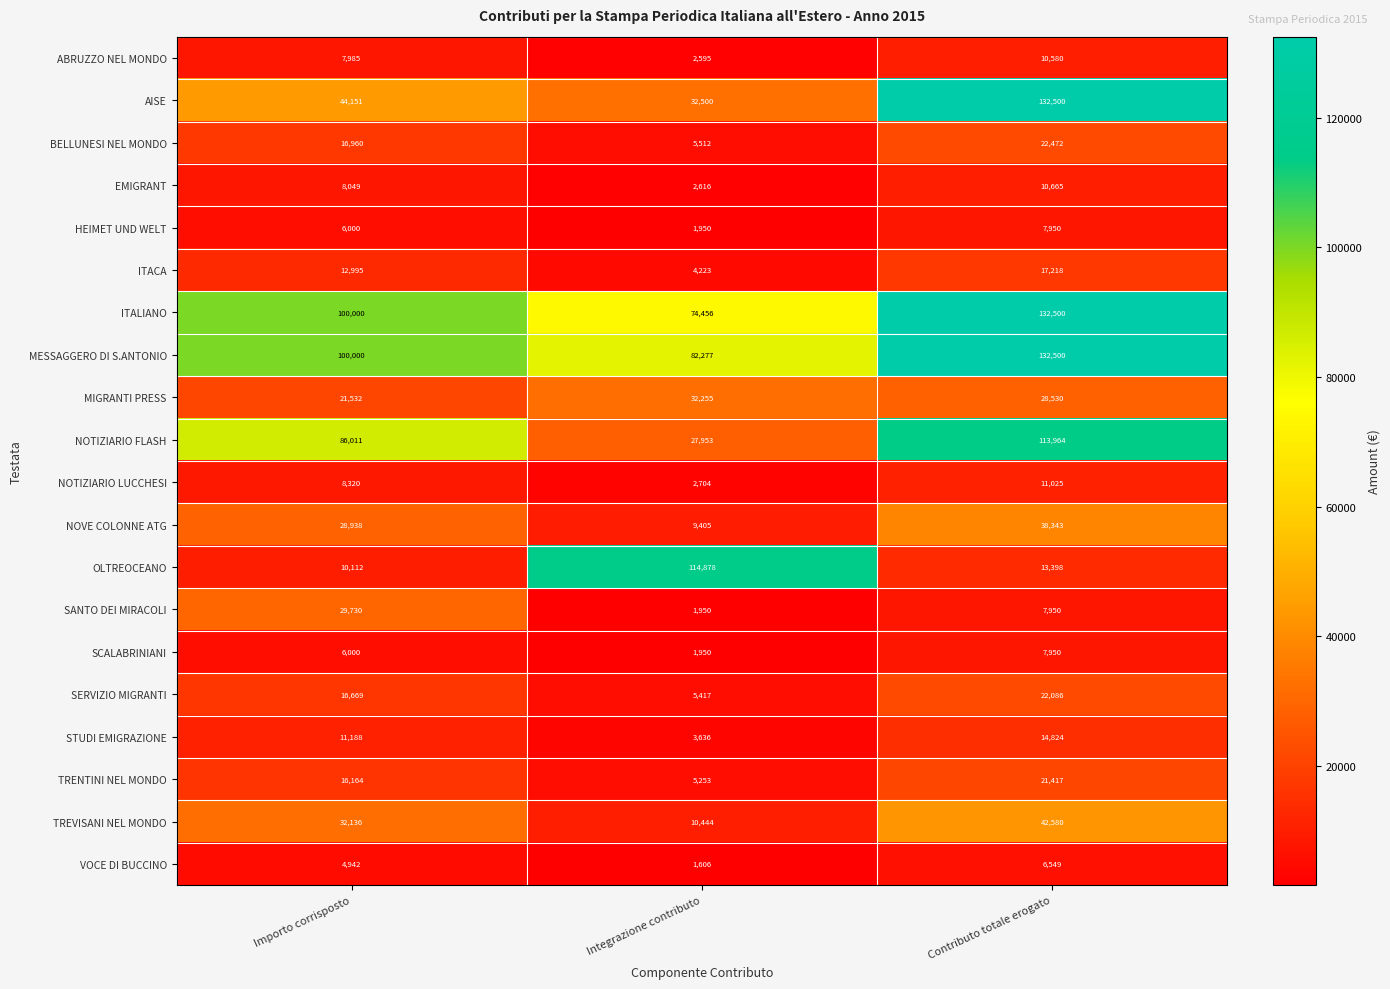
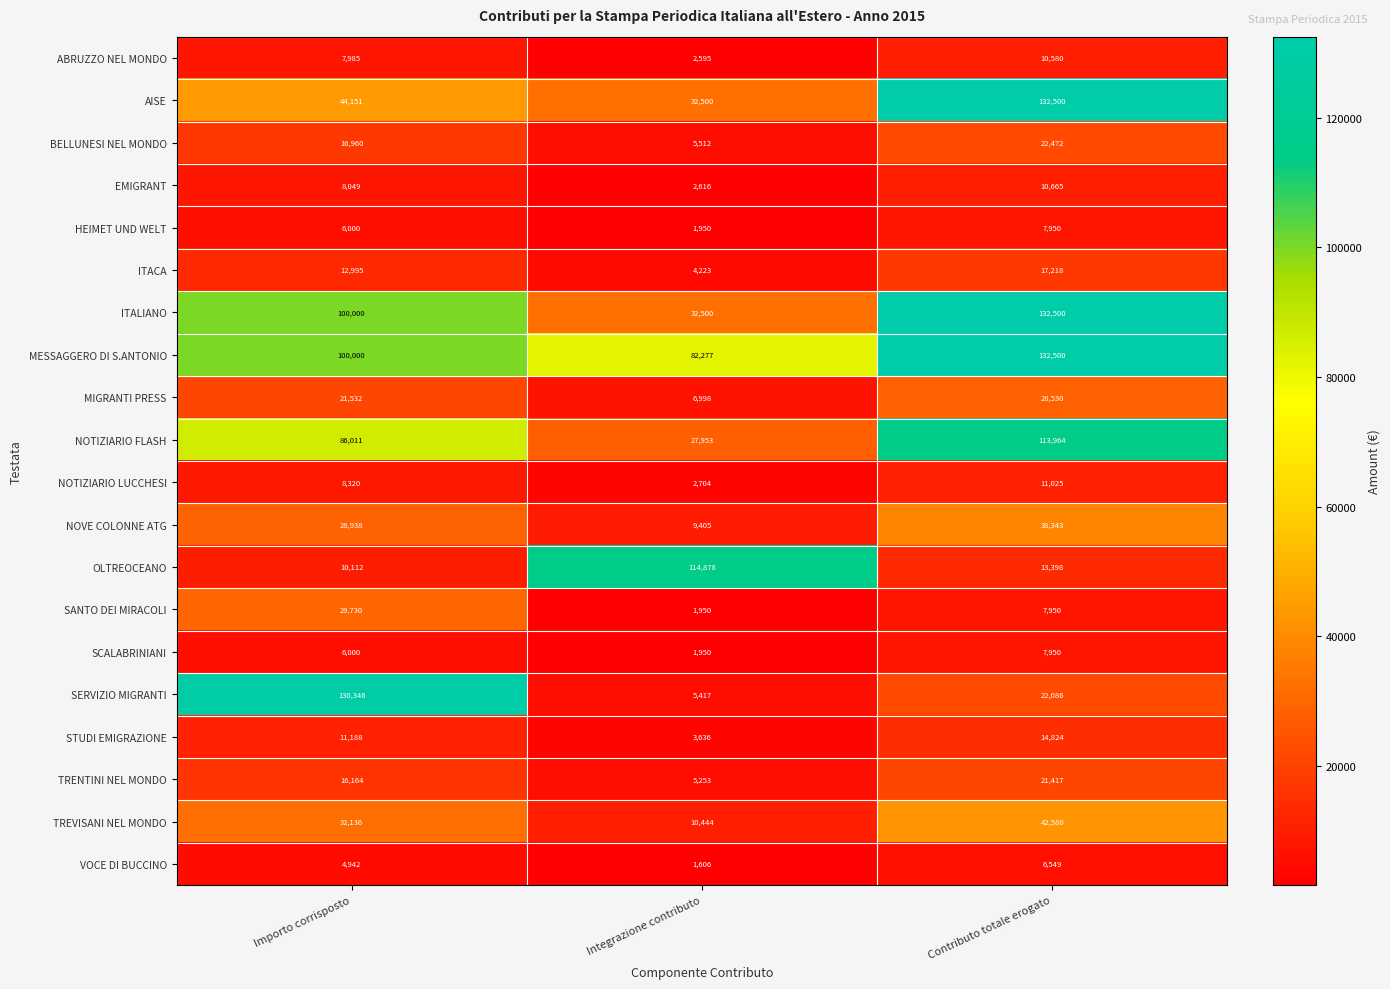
  {
    "ABRUZZO NEL MONDO": {
      "Importo corrisposto": "7,985",
      "Integrazione contributo": "2,595",
      "Contributo totale erogato": "10,580"
    },
    "AISE": {
      "Importo corrisposto": "44,151",
      "Integrazione contributo": "32,500",
      "Contributo totale erogato": "132,500"
    },
    "BELLUNESI NEL MONDO": {
      "Importo corrisposto": "16,960",
      "Integrazione contributo": "5,512",
      "Contributo totale erogato": "22,472"
    },
    "EMIGRANT": {
      "Importo corrisposto": "8,049",
      "Integrazione contributo": "2,616",
      "Contributo totale erogato": "10,665"
    },
    "HEIMET UND WELT": {
      "Importo corrisposto": "6,000",
      "Integrazione contributo": "1,950",
      "Contributo totale erogato": "7,950"
    },
    "ITACA": {
      "Importo corrisposto": "12,995",
      "Integrazione contributo": "4,223",
      "Contributo totale erogato": "17,218"
    },
    "ITALIANO": {
      "Importo corrisposto": "100,000",
-     "Integrazione contributo": "74,456",
+     "Integrazione contributo": "32,500",
      "Contributo totale erogato": "132,500"
    },
    "MESSAGGERO DI S.ANTONIO": {
      "Importo corrisposto": "100,000",
      "Integrazione contributo": "82,277",
      "Contributo totale erogato": "132,500"
    },
    "MIGRANTI PRESS": {
      "Importo corrisposto": "21,532",
-     "Integrazione contributo": "32,255",
+     "Integrazione contributo": "6,998",
      "Contributo totale erogato": "28,530"
    },
    "NOTIZIARIO FLASH": {
      "Importo corrisposto": "86,011",
      "Integrazione contributo": "27,953",
      "Contributo totale erogato": "113,964"
    },
    "NOTIZIARIO LUCCHESI": {
      "Importo corrisposto": "8,320",
      "Integrazione contributo": "2,704",
      "Contributo totale erogato": "11,025"
    },
    "NOVE COLONNE ATG": {
      "Importo corrisposto": "28,938",
      "Integrazione contributo": "9,405",
      "Contributo totale erogato": "38,343"
    },
    "OLTREOCEANO": {
      "Importo corrisposto": "10,112",
      "Integrazione contributo": "114,878",
      "Contributo totale erogato": "13,398"
    },
    "SANTO DEI MIRACOLI": {
      "Importo corrisposto": "29,730",
      "Integrazione contributo": "1,950",
      "Contributo totale erogato": "7,950"
    },
    "SCALABRINIANI": {
      "Importo corrisposto": "6,000",
      "Integrazione contributo": "1,950",
      "Contributo totale erogato": "7,950"
    },
    "SERVIZIO MIGRANTI": {
-     "Importo corrisposto": "16,669",
+     "Importo corrisposto": "130,346",
      "Integrazione contributo": "5,417",
      "Contributo totale erogato": "22,086"
    },
    "STUDI EMIGRAZIONE": {
      "Importo corrisposto": "11,188",
      "Integrazione contributo": "3,636",
      "Contributo totale erogato": "14,824"
    },
    "TRENTINI NEL MONDO": {
      "Importo corrisposto": "16,164",
      "Integrazione contributo": "5,253",
      "Contributo totale erogato": "21,417"
    },
    "TREVISANI NEL MONDO": {
      "Importo corrisposto": "32,136",
      "Integrazione contributo": "10,444",
      "Contributo totale erogato": "42,580"
    },
    "VOCE DI BUCCINO": {
      "Importo corrisposto": "4,942",
      "Integrazione contributo": "1,606",
      "Contributo totale erogato": "6,549"
    }
  }
